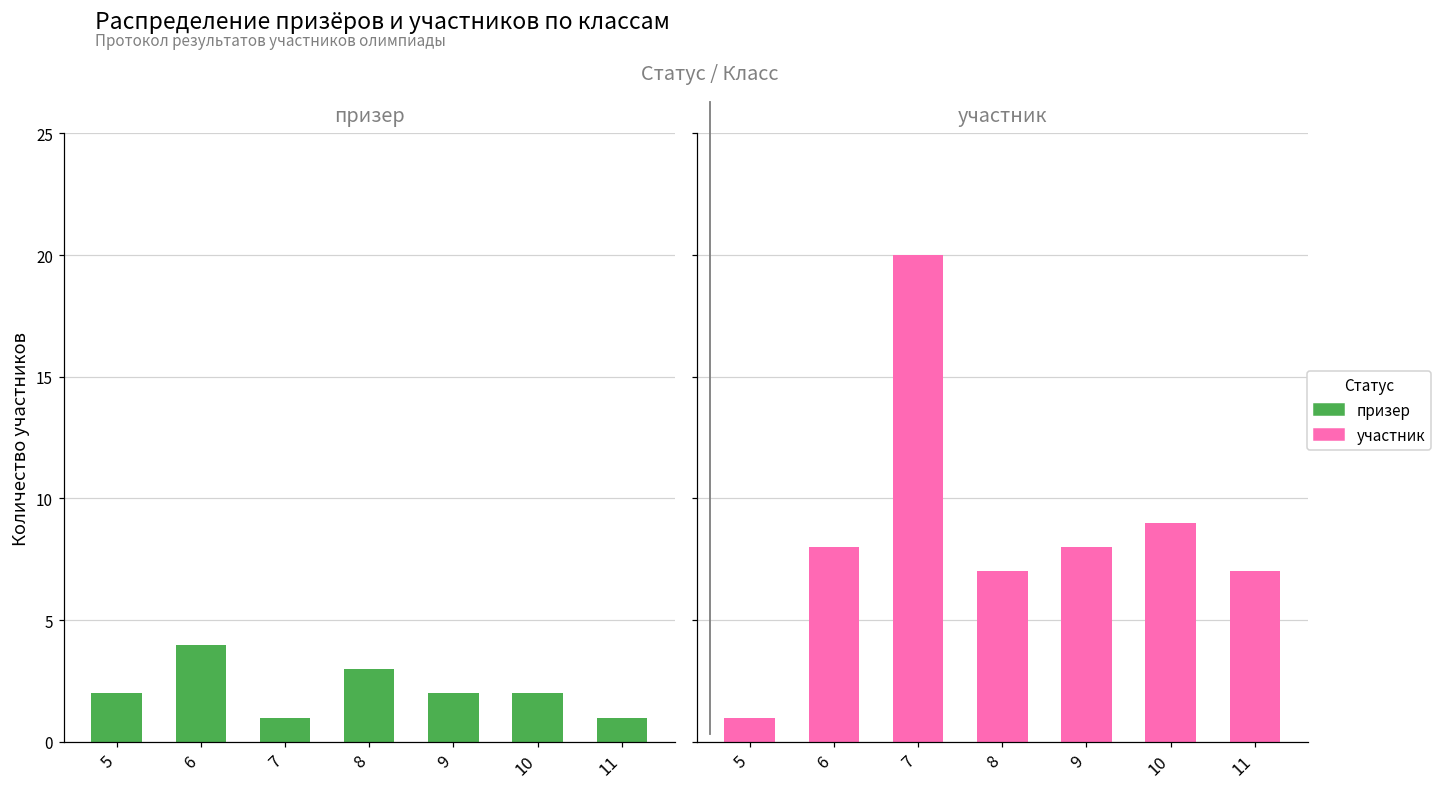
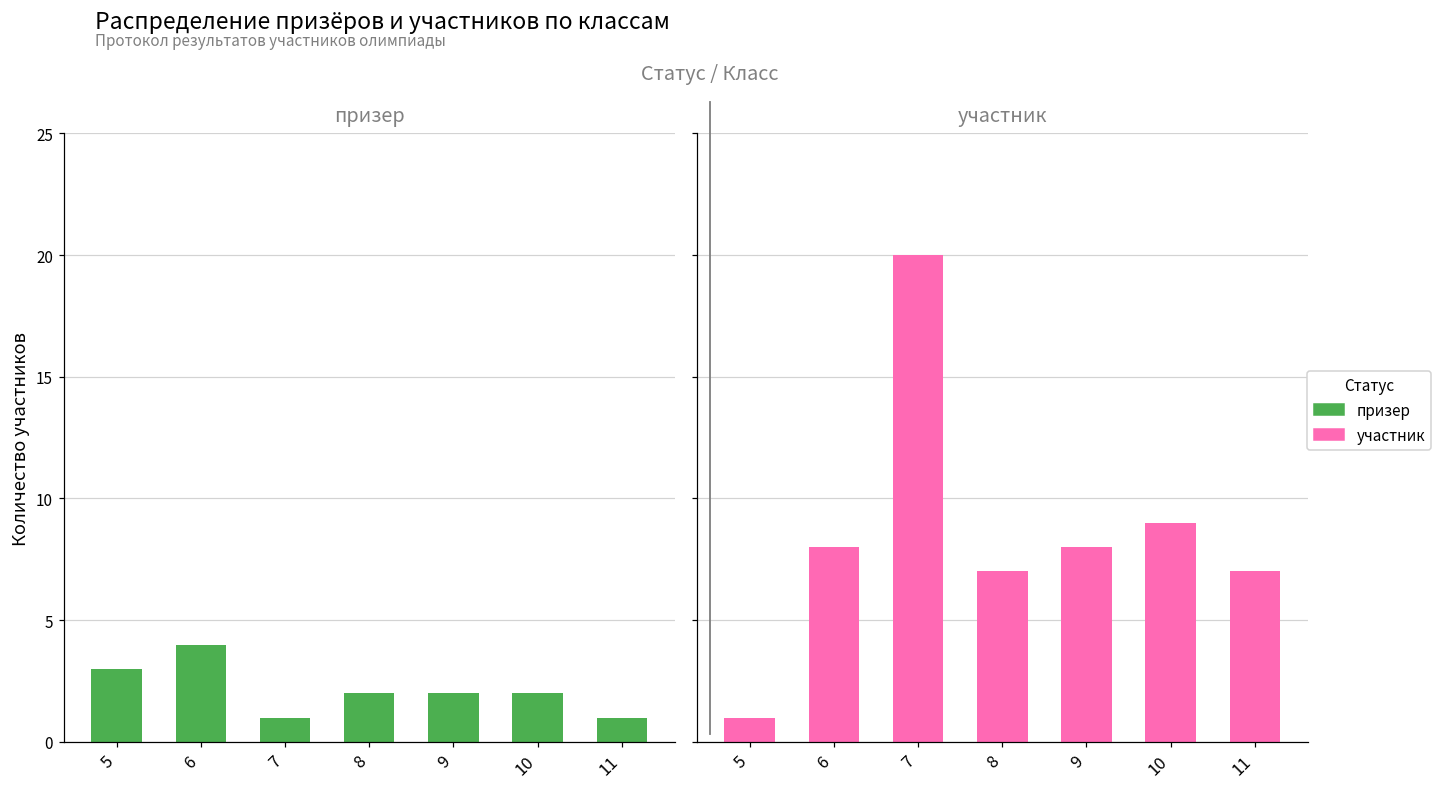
  {
    "призер": {
-     "5": 2,
+     "5": 3,
      "6": 4,
      "7": 1,
-     "8": 3,
+     "8": 2,
      "9": 2,
      "10": 2,
      "11": 1
    }
  }
